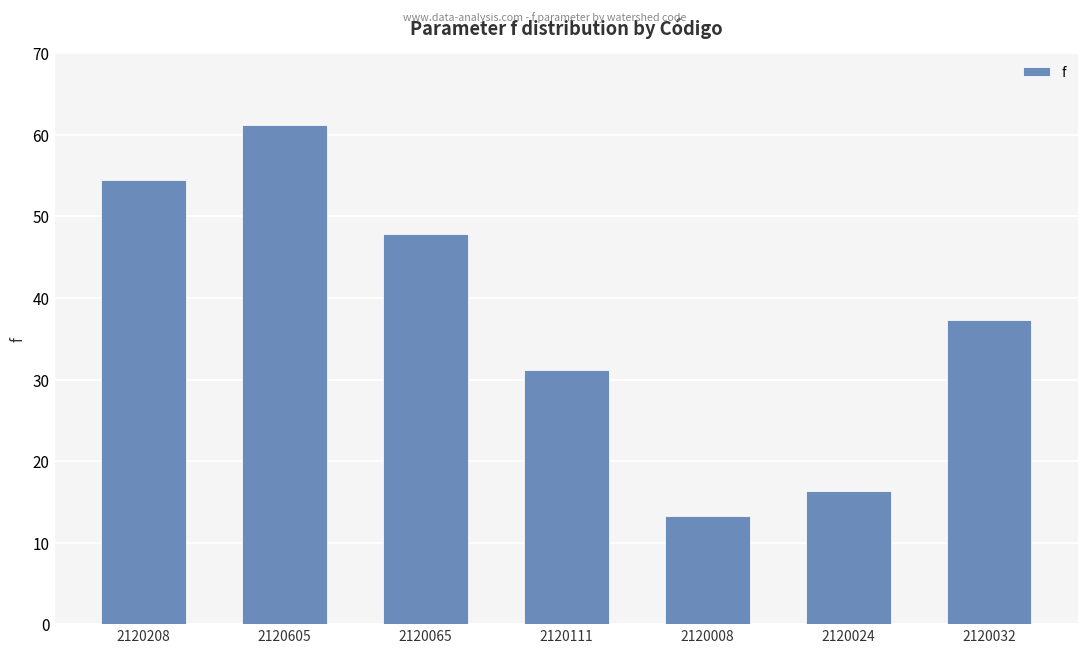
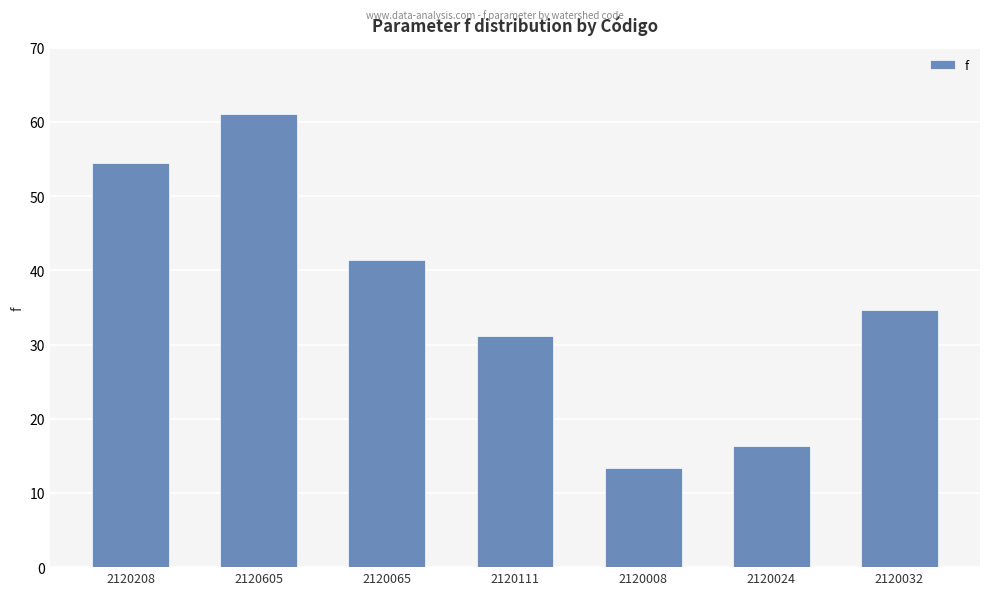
  {
    "2120208": 54,
    "2120605": 61,
-   "2120065": 48,
+   "2120065": 41,
    "2120111": 31,
    "2120008": 13,
    "2120024": 16,
-   "2120032": 37
+   "2120032": 35
  }
